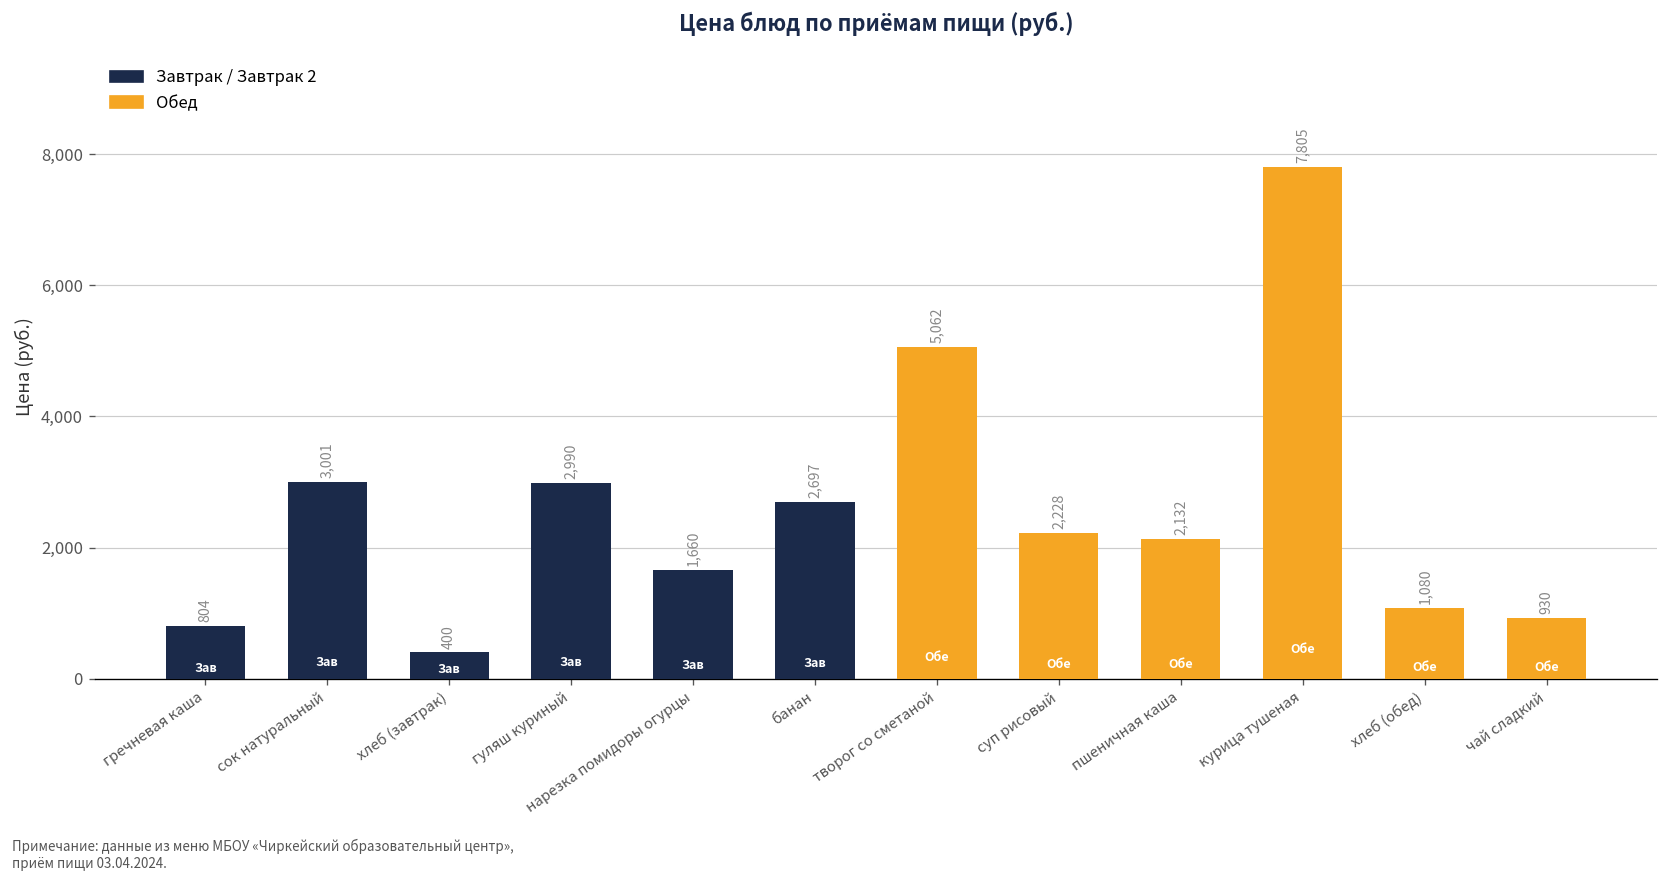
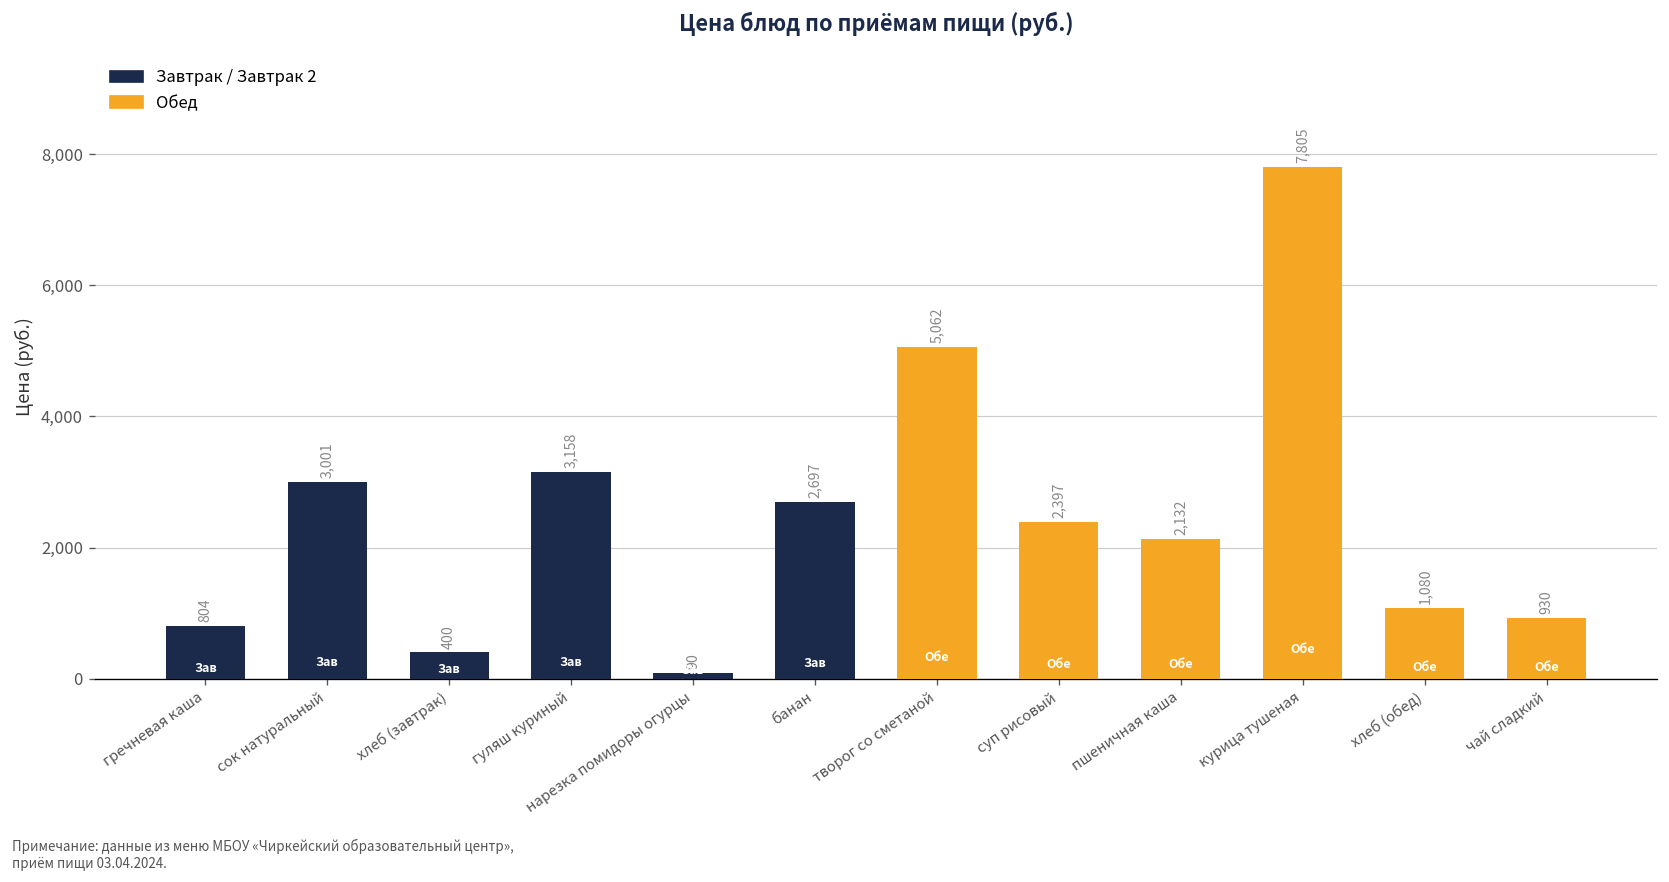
  {
    "гречневая каша": "804",
    "сок натуральный": "3,001",
    "хлеб (завтрак)": "400",
-   "гуляш куриный": "2,990",
-   "нарезка помидоры огурцы": "1,660",
+   "гуляш куриный": "3,158",
+   "нарезка помидоры огурцы": "90",
    "банан": "2,697",
    "творог со сметаной": "5,062",
-   "суп рисовый": "2,228",
+   "суп рисовый": "2,397",
    "пшеничная каша": "2,132",
    "курица тушеная": "7,805",
    "хлеб (обед)": "1,080",
    "чай сладкий": "930"
  }
